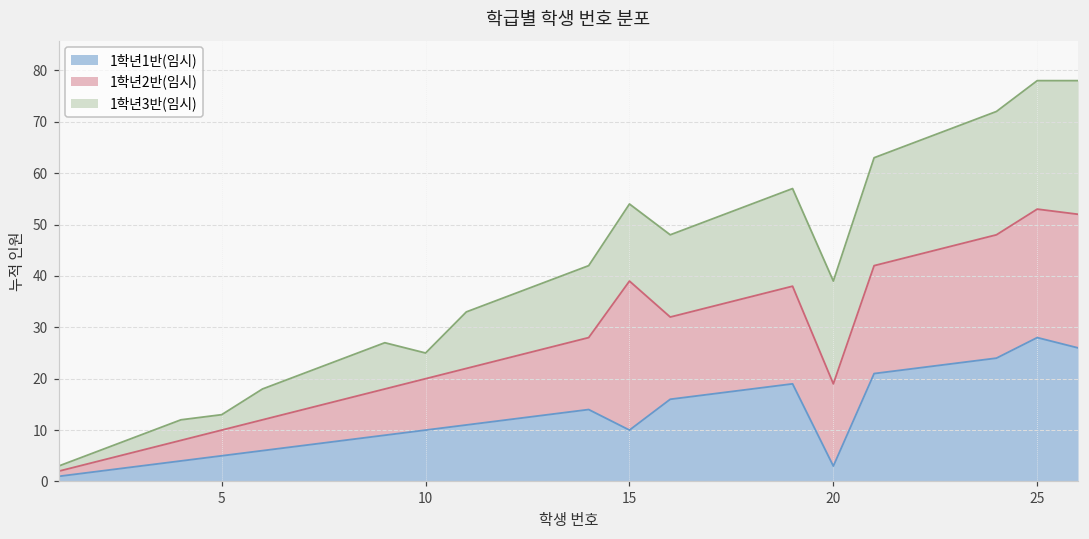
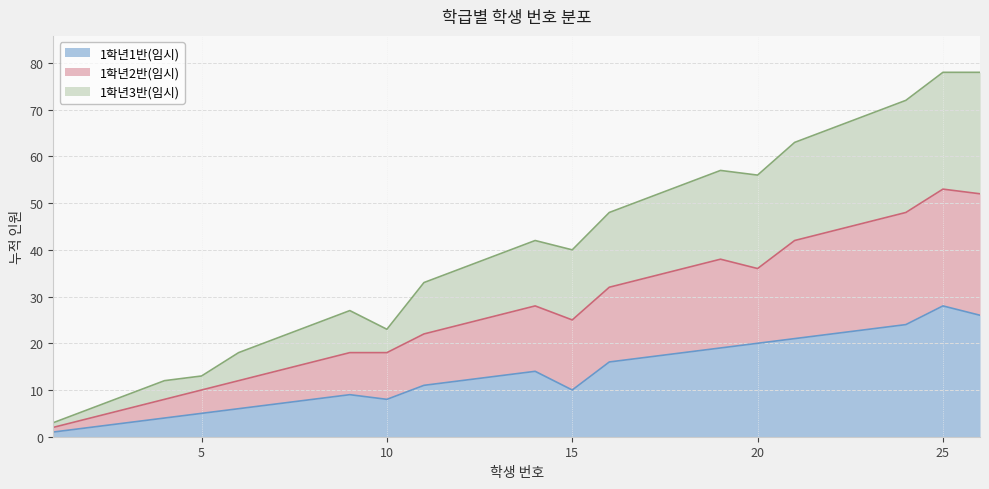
  {
    "1학년1반(임시)": {
      "5": 5,
-     "10": 10,
+     "10": 8,
      "15": 10,
-     "20": 3,
+     "20": 20,
      "25": 28
    },
    "1학년2반(임시)": {
      "5": 5,
      "10": 10,
-     "15": 29,
+     "15": 15,
      "20": 16,
      "25": 25
    },
    "1학년3반(임시)": {
      "5": 3,
      "10": 5,
      "15": 15,
      "20": 20,
      "25": 25
    }
  }
